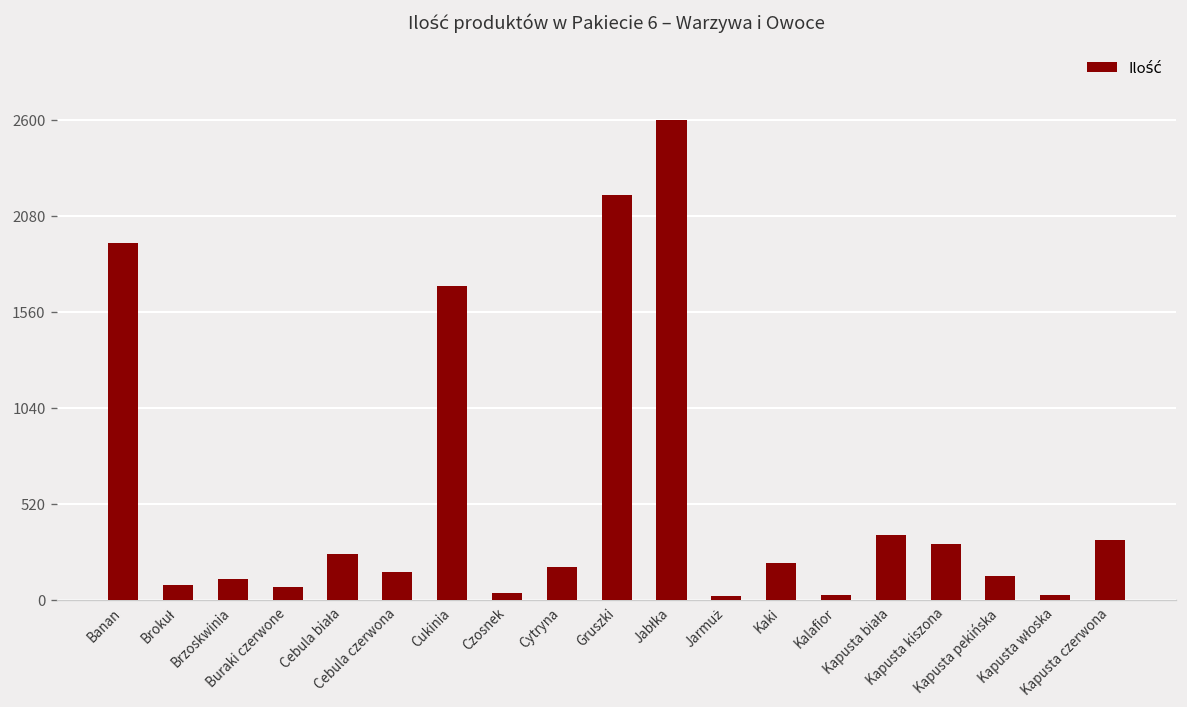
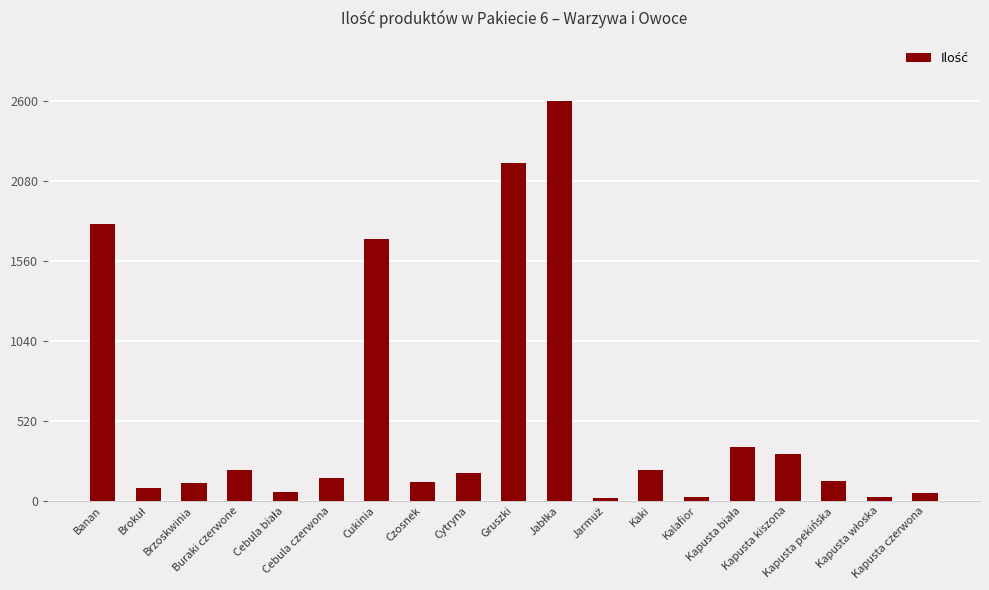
  {
-   "Banan": 1930,
+   "Banan": 1800,
    "Brokuł": 80,
    "Brzoskwinia": 110,
-   "Buraki czerwone": 70,
-   "Cebula biała": 250,
+   "Buraki czerwone": 200,
+   "Cebula biała": 60,
    "Cebula czerwona": 150,
    "Cukinia": 1700,
-   "Czosnek": 40,
+   "Czosnek": 120,
    "Cytryna": 180,
    "Gruszki": 2190,
    "Jabłka": 2600,
    "Jarmuż": 20,
    "Kaki": 200,
    "Kalafior": 30,
    "Kapusta biała": 350,
    "Kapusta kiszona": 300,
    "Kapusta pekińska": 130,
    "Kapusta włoska": 30,
-   "Kapusta czerwona": 330
+   "Kapusta czerwona": 50
  }
